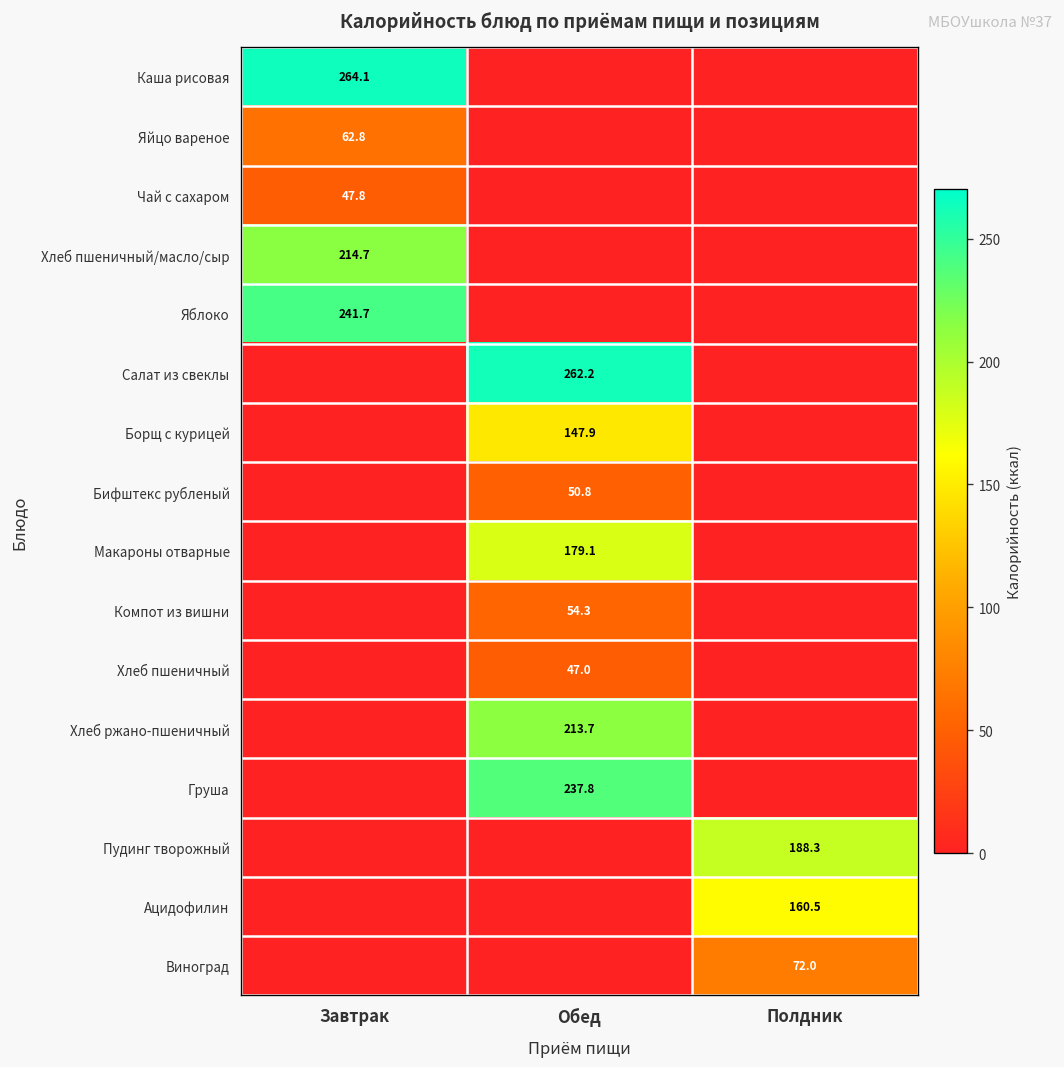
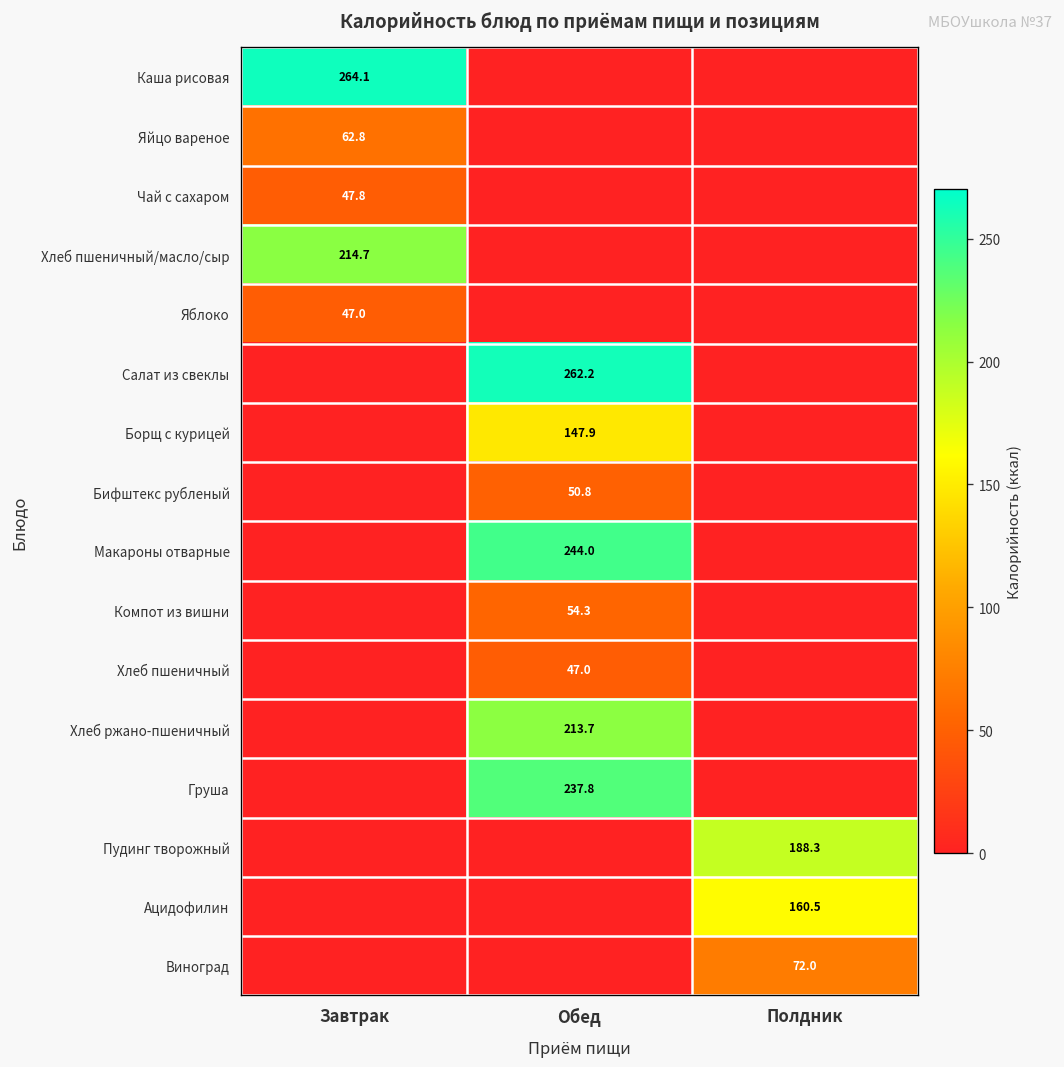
  {
    "Каша рисовая": {
      "Завтрак": 264.1
    },
    "Яйцо вареное": {
      "Завтрак": 62.8
    },
    "Чай с сахаром": {
      "Завтрак": 47.8
    },
    "Хлеб пшеничный/масло/сыр": {
      "Завтрак": 214.7
    },
    "Яблоко": {
-     "Завтрак": 241.7
+     "Завтрак": 47.0
    },
    "Салат из свеклы": {
      "Обед": 262.2
    },
    "Борщ с курицей": {
      "Обед": 147.9
    },
    "Бифштекс рубленый": {
      "Обед": 50.8
    },
    "Макароны отварные": {
-     "Обед": 179.1
+     "Обед": 244.0
    },
    "Компот из вишни": {
      "Обед": 54.3
    },
    "Хлеб пшеничный": {
      "Обед": 47.0
    },
    "Хлеб ржано-пшеничный": {
      "Обед": 213.7
    },
    "Груша": {
      "Обед": 237.8
    },
    "Пудинг творожный": {
      "Полдник": 188.3
    },
    "Ацидофилин": {
      "Полдник": 160.5
    },
    "Виноград": {
      "Полдник": 72.0
    }
  }
